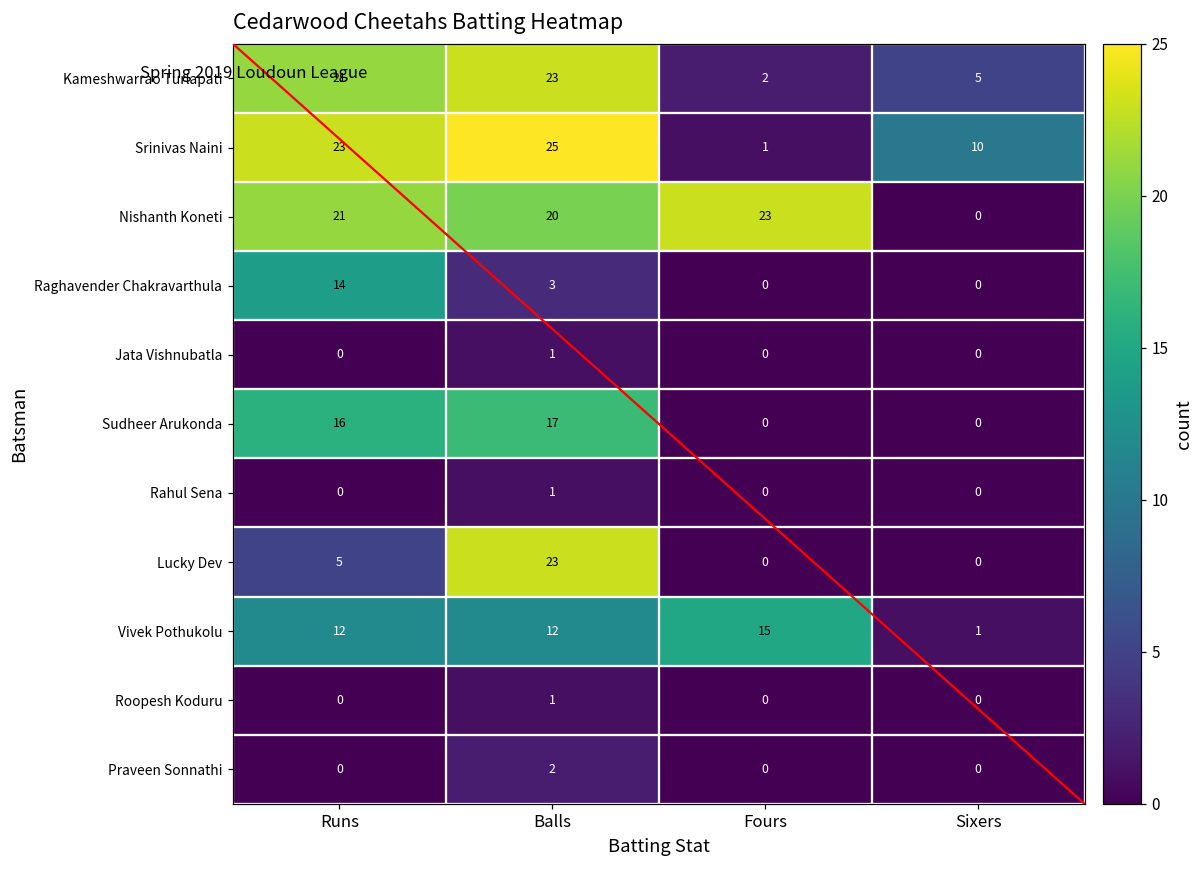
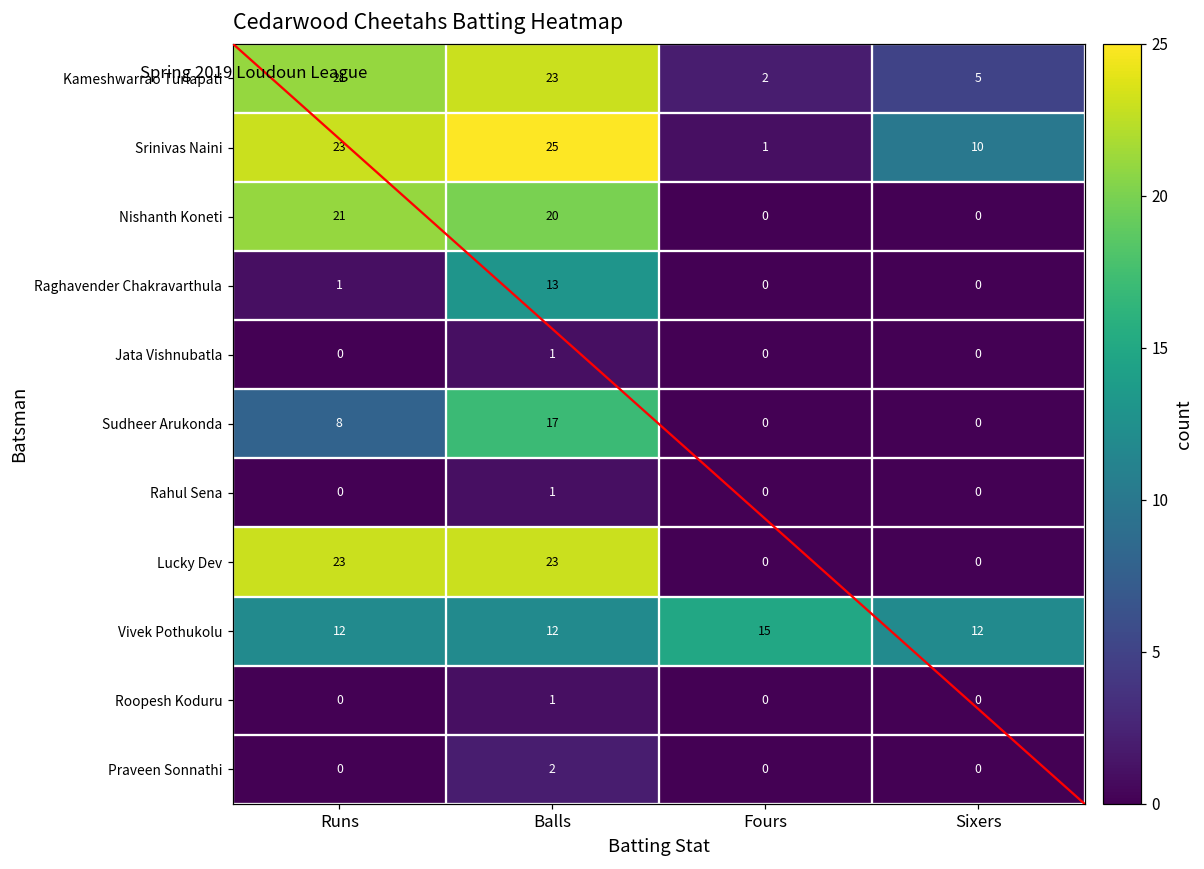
  {
    "Kameshwarrao Turlapati": {
      "Runs": 21,
      "Balls": 23,
      "Fours": 2,
      "Sixers": 5
    },
    "Srinivas Naini": {
      "Balls": 25,
      "Fours": 1,
      "Sixers": 10
    },
    "Nishanth Koneti": {
      "Runs": 21,
      "Balls": 20,
-     "Fours": 23,
+     "Fours": 0,
      "Sixers": 0
    },
    "Raghavender Chakravarthula": {
-     "Runs": 14,
-     "Balls": 3,
+     "Runs": 1,
+     "Balls": 13,
      "Fours": 0,
      "Sixers": 0
    },
    "Jata Vishnubatla": {
      "Runs": 0,
      "Balls": 1,
      "Fours": 0,
      "Sixers": 0
    },
    "Sudheer Arukonda": {
-     "Runs": 16,
+     "Runs": 8,
      "Balls": 17,
      "Fours": 0,
      "Sixers": 0
    },
    "Rahul Sena": {
      "Runs": 0,
      "Balls": 1,
      "Fours": 0,
      "Sixers": 0
    },
    "Lucky Dev": {
-     "Runs": 5,
+     "Runs": 23,
      "Balls": 23,
      "Fours": 0,
      "Sixers": 0
    },
    "Vivek Pothukolu": {
      "Runs": 12,
      "Balls": 12,
      "Fours": 15,
-     "Sixers": 1
+     "Sixers": 12
    },
    "Roopesh Koduru": {
      "Runs": 0,
      "Balls": 1,
      "Fours": 0
    },
    "Praveen Sonnathi": {
      "Runs": 0,
      "Balls": 2,
      "Fours": 0,
      "Sixers": 0
    }
  }
